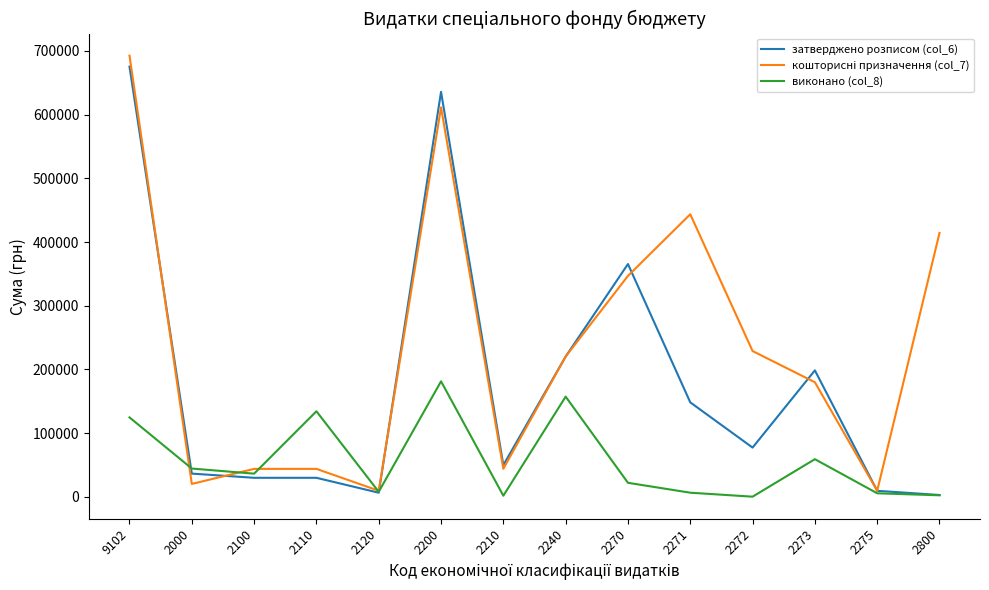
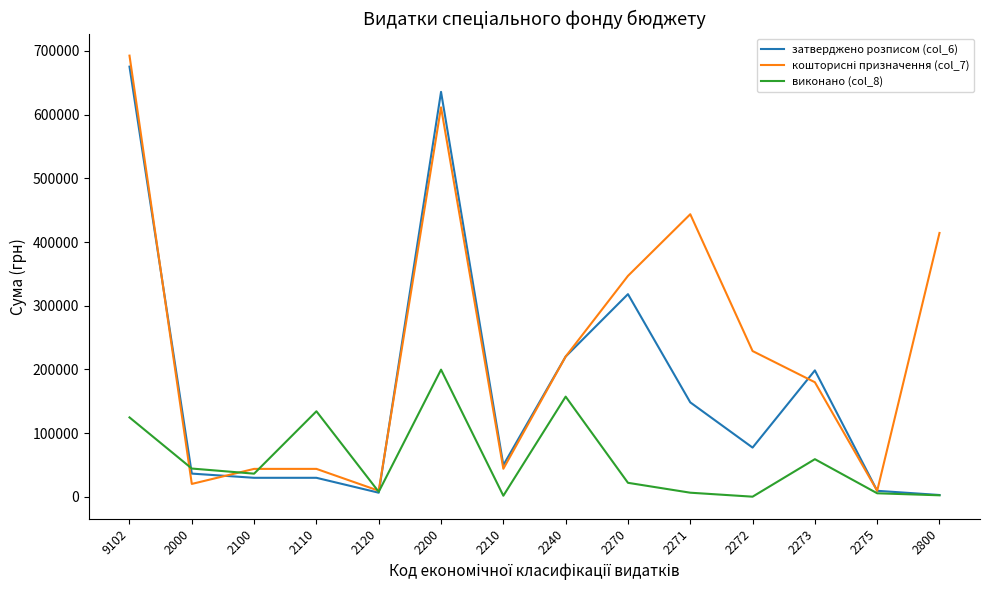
  {
    "затверджено розписом (col_6)": {
      "9102": 680000,
      "2000": 40000,
      "2100": 30000,
      "2110": 30000,
      "2200": 640000,
      "2210": 50000,
-     "2270": 370000,
+     "2270": 320000,
      "2271": 150000,
      "2272": 80000,
      "2273": 200000
    },
    "кошторисні призначення (col_7)": {
      "9102": 690000,
      "2000": 20000,
      "2100": 40000,
      "2110": 40000,
      "2200": 610000,
      "2210": 40000,
      "2270": 350000,
      "2271": 440000,
      "2272": 230000,
      "2273": 180000,
      "2800": 410000
    },
    "виконано (col_8)": {
      "9102": 120000,
      "2000": 40000,
      "2100": 40000,
      "2110": 130000,
-     "2200": 180000,
+     "2200": 200000,
      "2210": 0,
      "2240": 160000,
      "2270": 20000,
      "2271": 10000,
      "2272": 0,
      "2273": 60000
    }
  }
